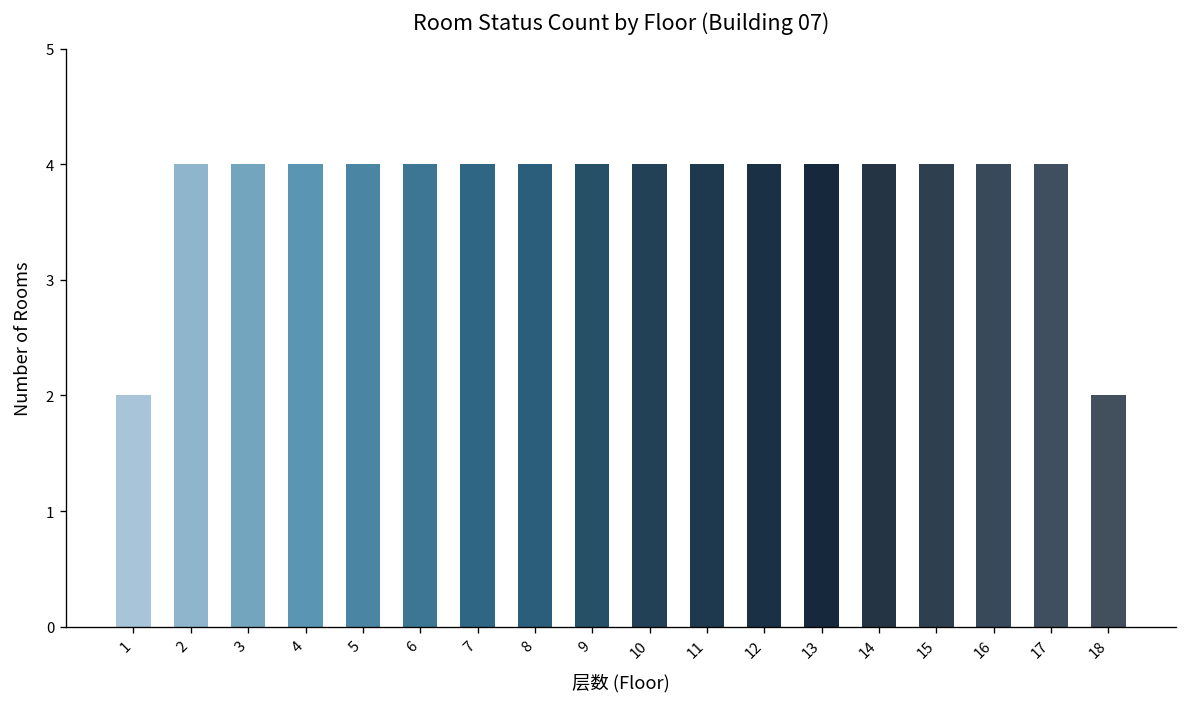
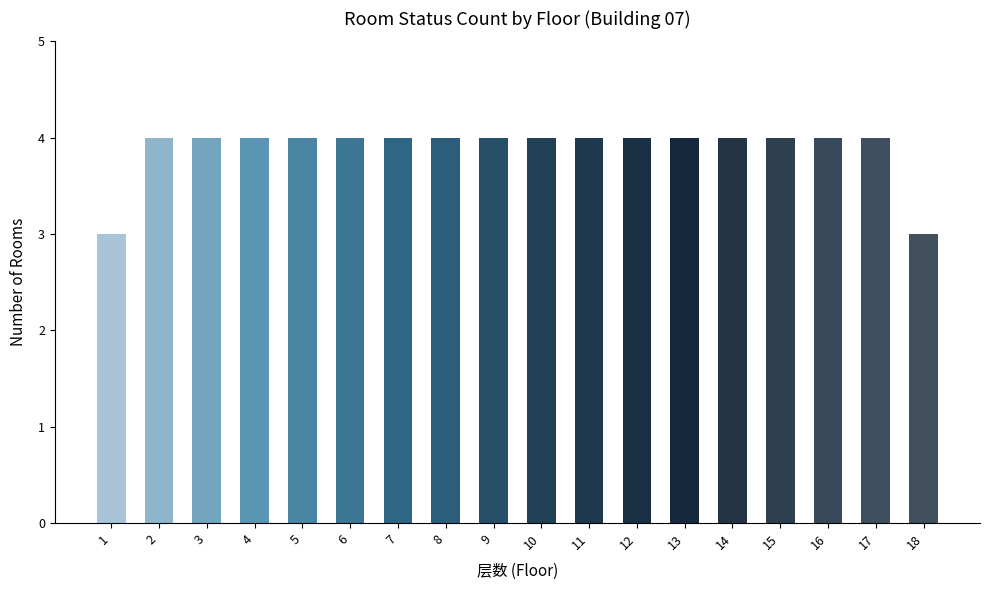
  {
-   "1": 2,
+   "1": 3,
    "2": 4,
    "3": 4,
    "4": 4,
    "5": 4,
    "6": 4,
    "7": 4,
    "8": 4,
    "9": 4,
    "10": 4,
    "11": 4,
    "12": 4,
    "13": 4,
    "14": 4,
    "15": 4,
    "16": 4,
    "17": 4,
-   "18": 2
+   "18": 3
  }
